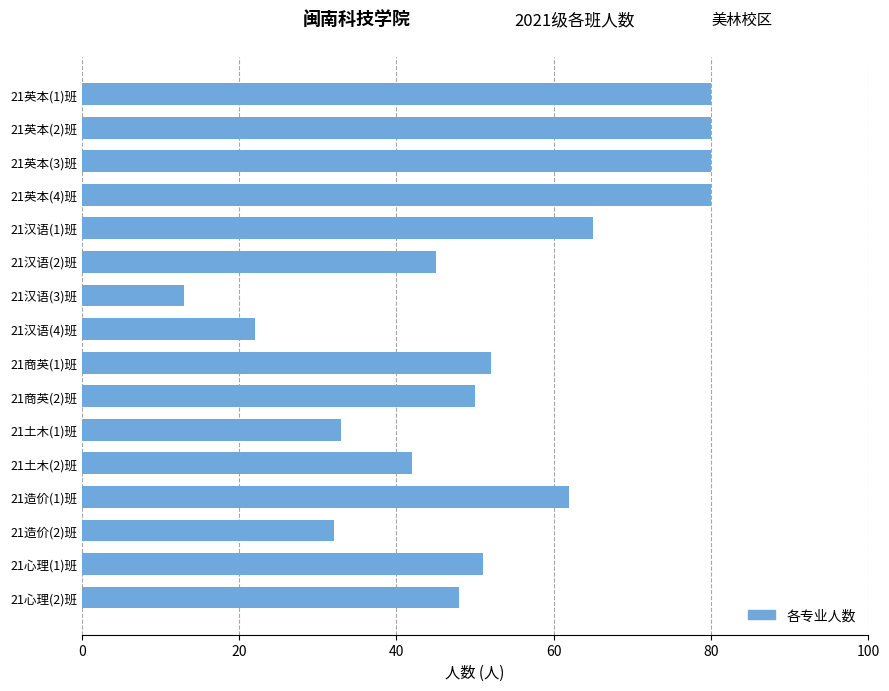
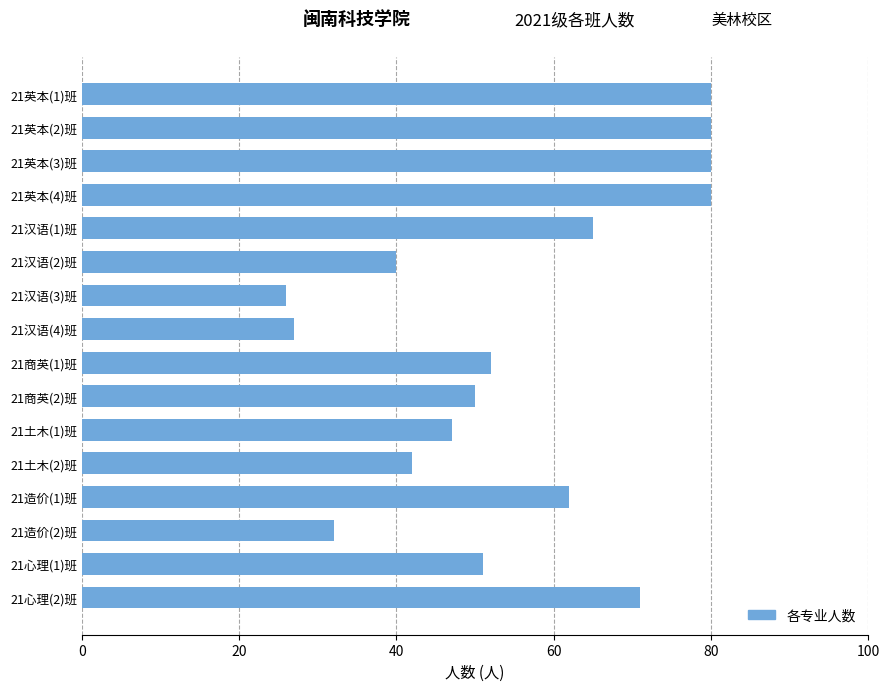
  {
    "21英本(1)班": 80,
    "21英本(2)班": 80,
    "21英本(3)班": 80,
    "21英本(4)班": 80,
    "21汉语(1)班": 65,
-   "21汉语(2)班": 45,
-   "21汉语(3)班": 13,
-   "21汉语(4)班": 22,
+   "21汉语(2)班": 40,
+   "21汉语(3)班": 26,
+   "21汉语(4)班": 27,
    "21商英(1)班": 52,
    "21商英(2)班": 50,
-   "21土木(1)班": 33,
+   "21土木(1)班": 47,
    "21土木(2)班": 42,
    "21造价(1)班": 62,
    "21造价(2)班": 32,
    "21心理(1)班": 51,
-   "21心理(2)班": 48
+   "21心理(2)班": 71
  }
